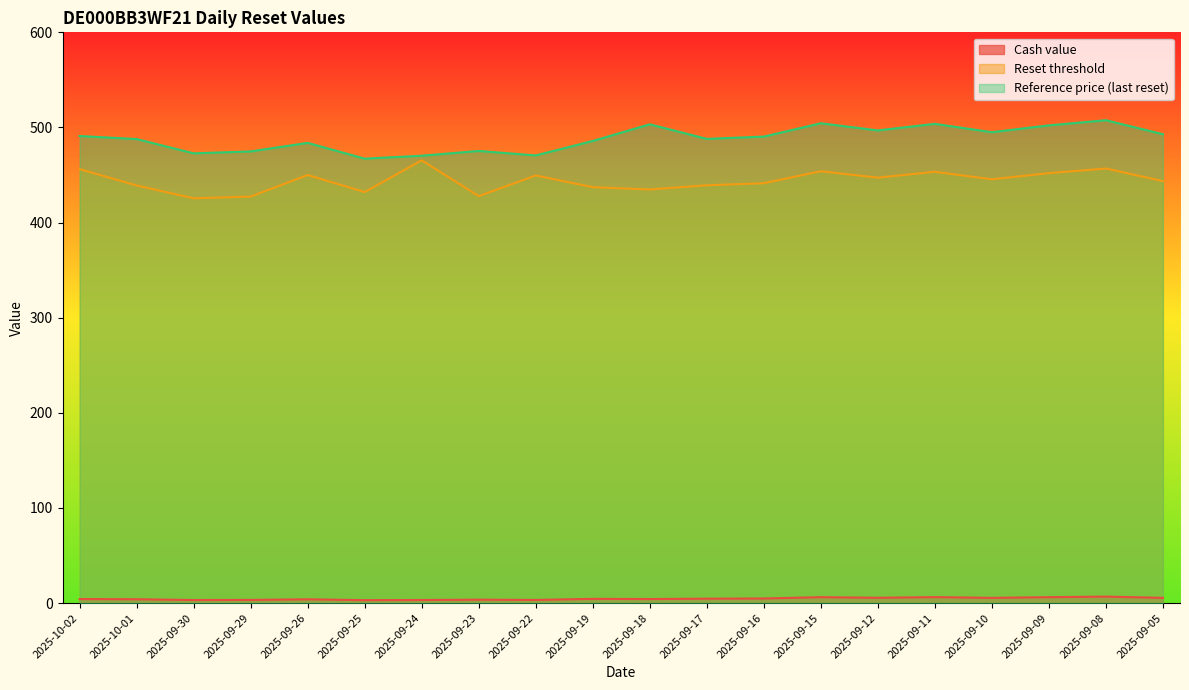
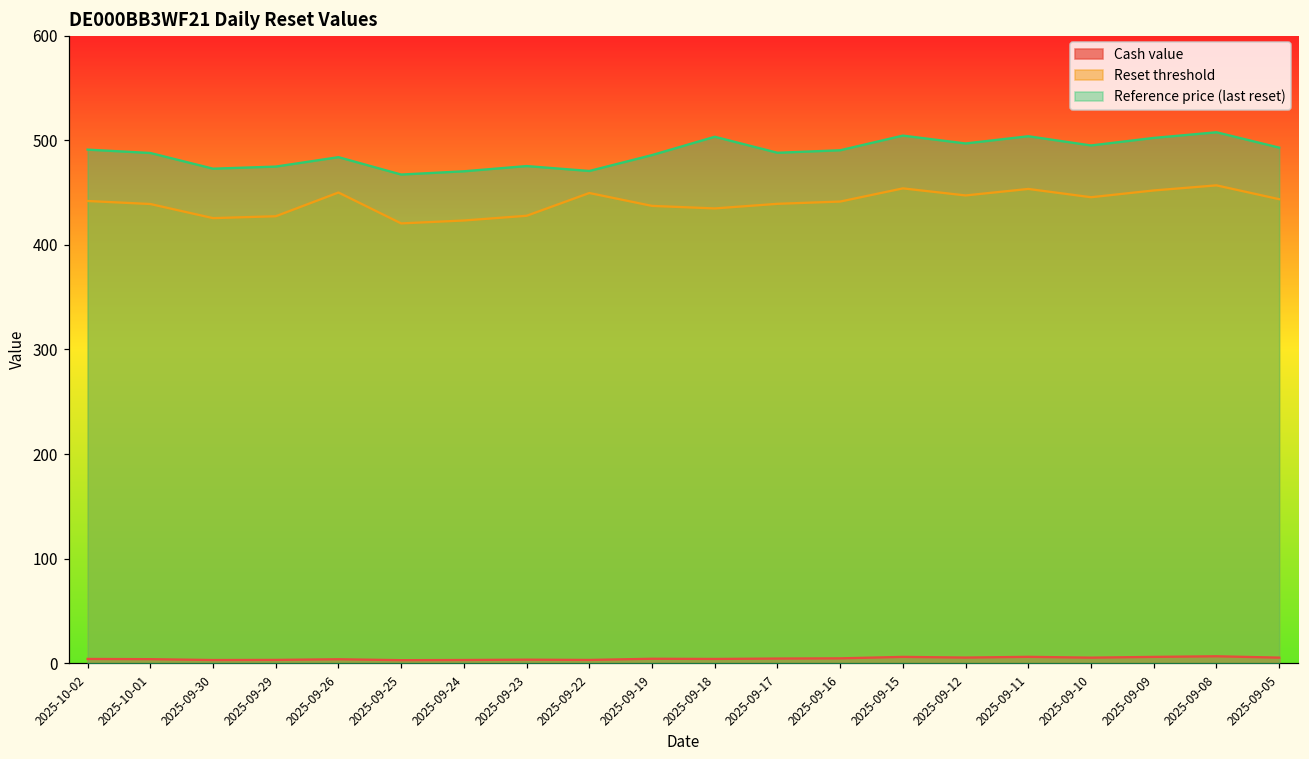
  {
    "Cash value": {
      "2025-10-02": 0,
      "2025-10-01": 0,
      "2025-09-30": 0,
      "2025-09-29": 0,
      "2025-09-26": 0,
      "2025-09-25": 0,
      "2025-09-24": 0,
      "2025-09-23": 0,
      "2025-09-22": 0,
      "2025-09-19": 0,
      "2025-09-18": 0,
      "2025-09-17": 0,
      "2025-09-16": 0,
      "2025-09-15": 10,
      "2025-09-12": 10,
      "2025-09-11": 10,
      "2025-09-10": 10,
      "2025-09-09": 10,
      "2025-09-08": 10,
      "2025-09-05": 10
    },
    "Reset threshold": {
-     "2025-10-02": 460,
+     "2025-10-02": 440,
      "2025-10-01": 440,
      "2025-09-30": 430,
      "2025-09-29": 430,
      "2025-09-26": 450,
-     "2025-09-25": 430,
-     "2025-09-24": 470,
+     "2025-09-25": 420,
+     "2025-09-24": 420,
      "2025-09-23": 430,
      "2025-09-22": 450,
      "2025-09-19": 440,
      "2025-09-18": 430,
      "2025-09-17": 440,
      "2025-09-16": 440,
      "2025-09-15": 450,
      "2025-09-12": 450,
      "2025-09-11": 450,
      "2025-09-10": 450,
      "2025-09-09": 450,
      "2025-09-08": 460,
      "2025-09-05": 440
    },
    "Reference price (last reset)": {
      "2025-10-02": 490,
      "2025-10-01": 490,
      "2025-09-30": 470,
      "2025-09-29": 470,
      "2025-09-26": 480,
      "2025-09-25": 470,
      "2025-09-24": 470,
      "2025-09-23": 480,
      "2025-09-22": 470,
      "2025-09-19": 490,
      "2025-09-18": 500,
      "2025-09-17": 490,
      "2025-09-16": 490,
      "2025-09-15": 500,
      "2025-09-12": 500,
      "2025-09-11": 500,
      "2025-09-10": 500,
      "2025-09-09": 500,
      "2025-09-08": 510,
      "2025-09-05": 490
    }
  }
